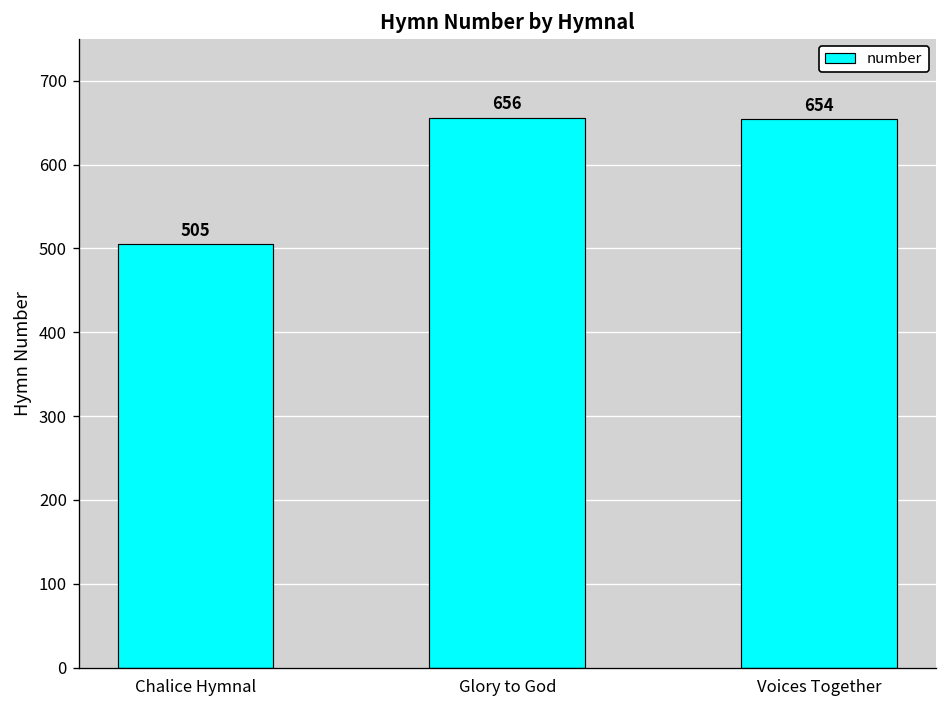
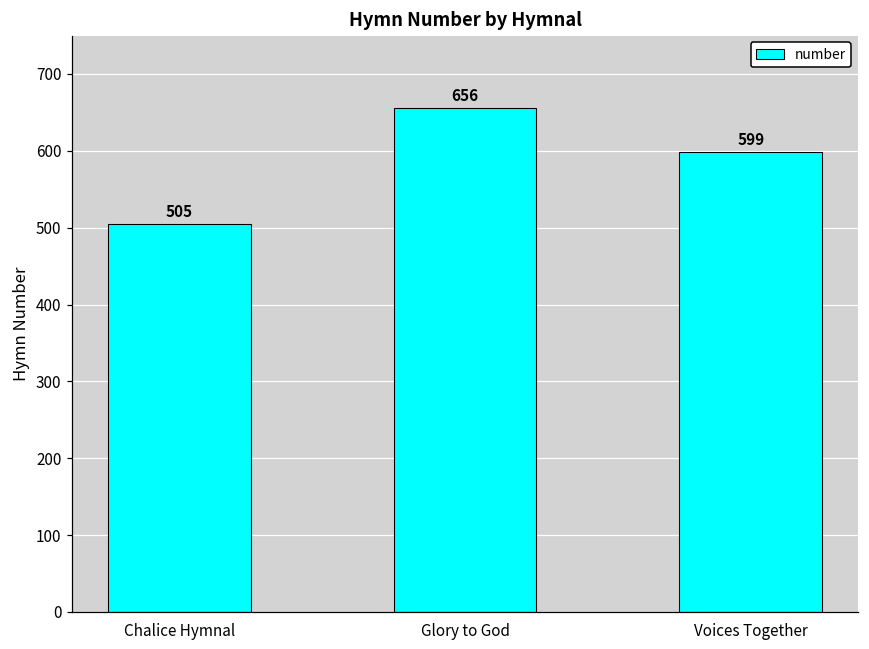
  {
    "Chalice Hymnal": 505,
    "Glory to God": 656,
-   "Voices Together": 654
+   "Voices Together": 599
  }
